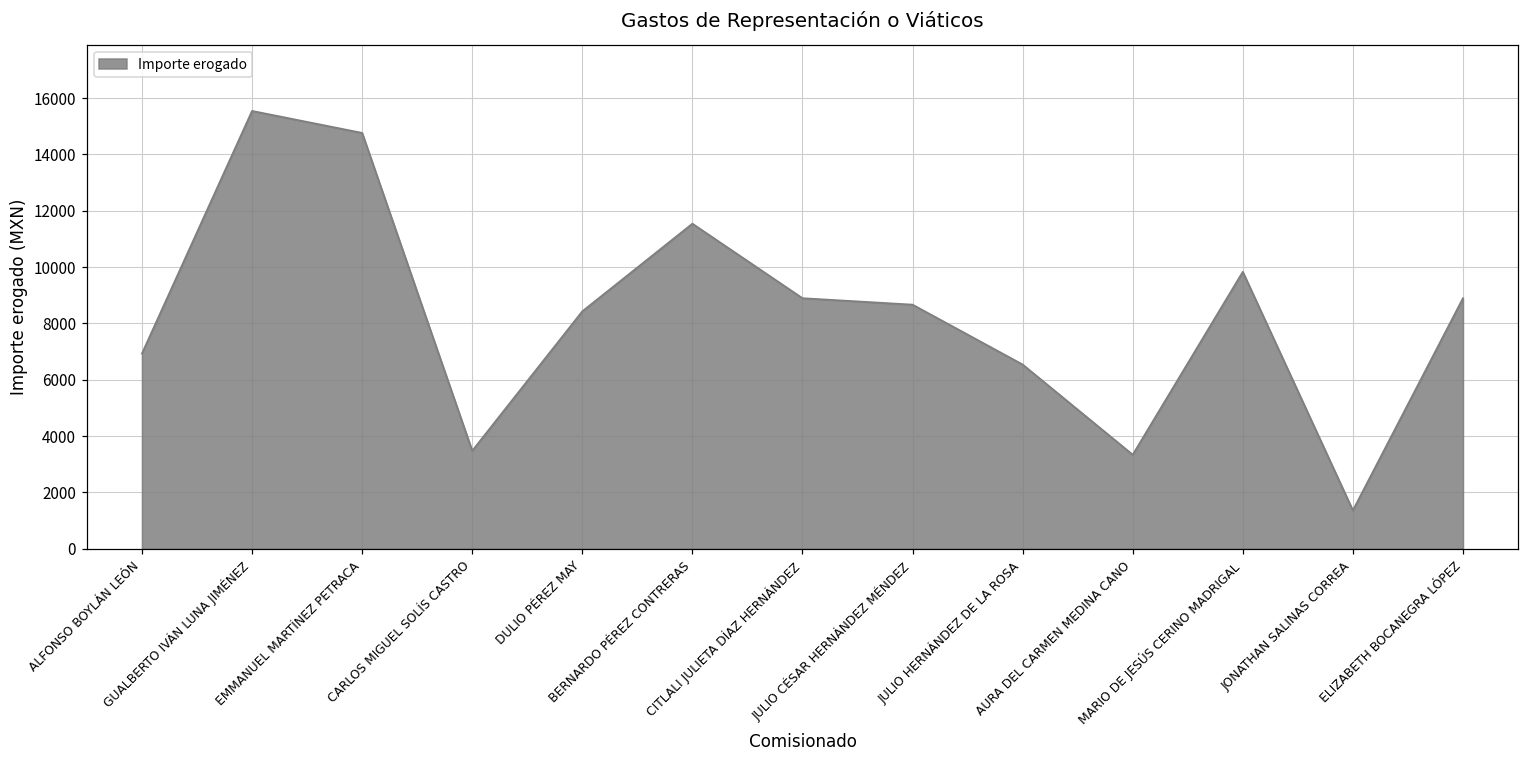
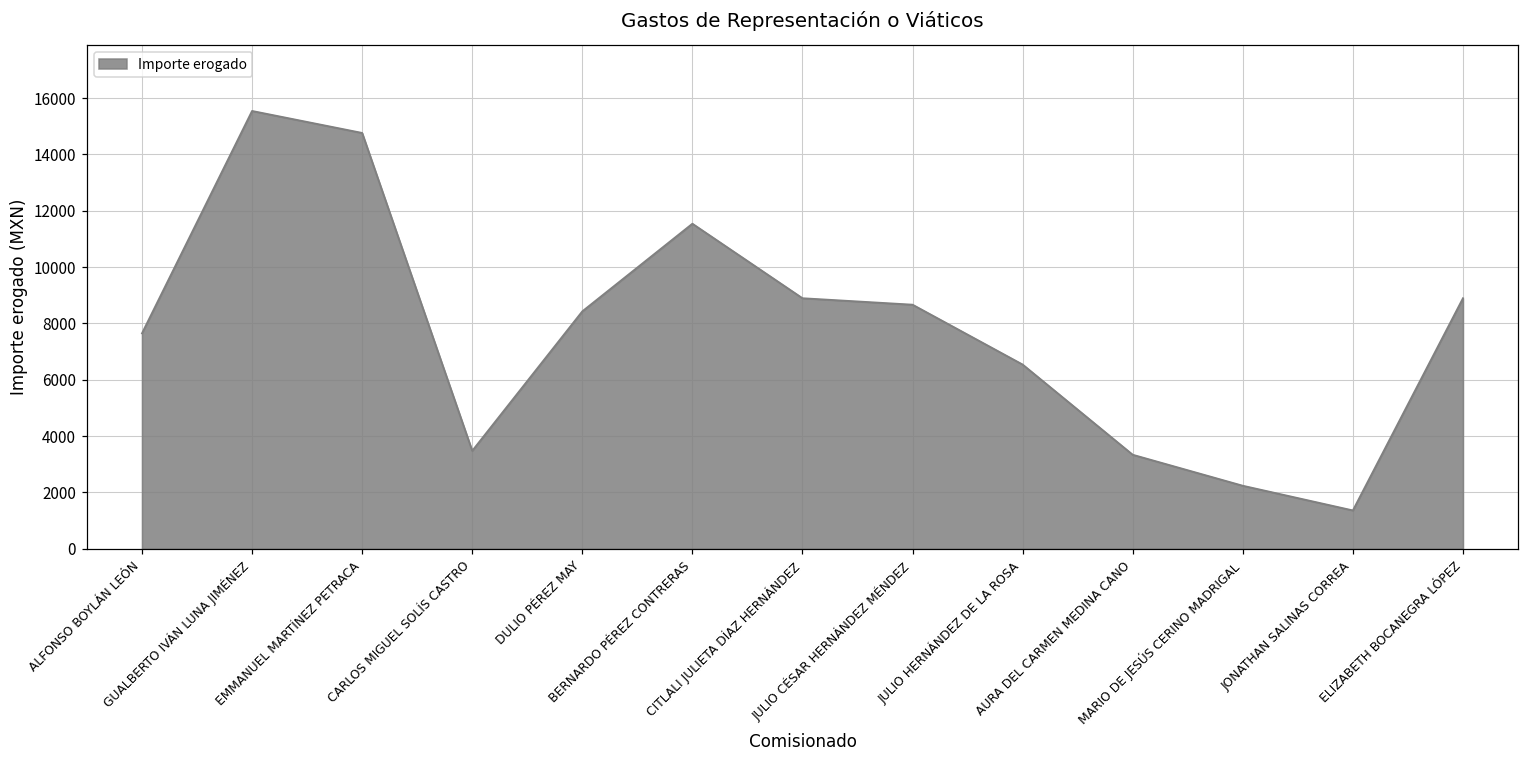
  {
-   "ALFONSO BOYLÁN LEÓN": 6900,
+   "ALFONSO BOYLÁN LEÓN": 7600,
    "GUALBERTO IVÁN LUNA JIMÉNEZ": 15500,
    "EMMANUEL MARTÍNEZ PETRACA": 14800,
    "CARLOS MIGUEL SOLÍS CASTRO": 3500,
    "DULIO PÉREZ MAY": 8400,
    "BERNARDO PÉREZ CONTRERAS": 11500,
    "CITLALI JULIETA DÍAZ HERNÁNDEZ": 8900,
    "JULIO CÉSAR HERNÁNDEZ MÉNDEZ": 8700,
    "JULIO HERNÁNDEZ DE LA ROSA": 6500,
    "AURA DEL CARMEN MEDINA CANO": 3300,
-   "MARIO DE JESÚS CERINO MADRIGAL": 9800,
+   "MARIO DE JESÚS CERINO MADRIGAL": 2200,
    "JONATHAN SALINAS CORREA": 1400,
    "ELIZABETH BOCANEGRA LÓPEZ": 8900
  }
